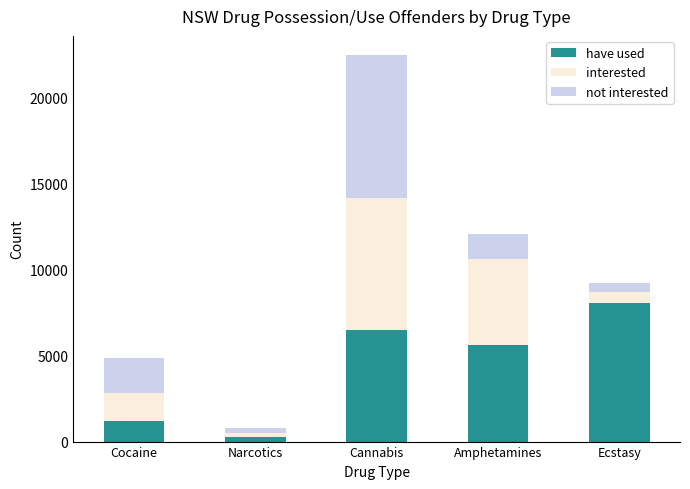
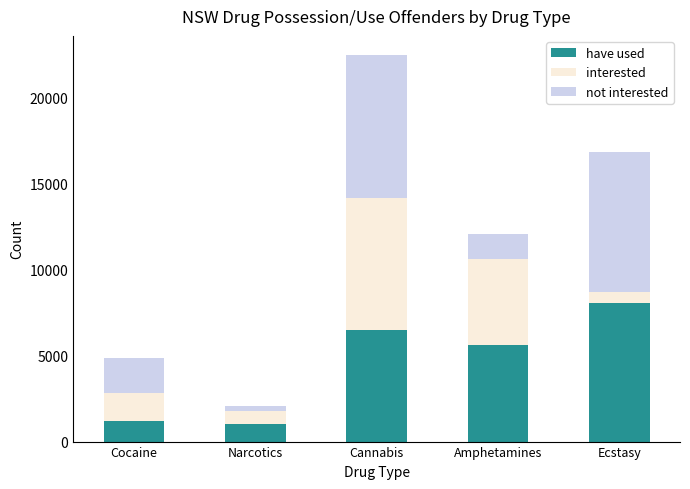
  {
    "have used": {
      "Cocaine": 1200,
-     "Narcotics": 300,
+     "Narcotics": 1000,
      "Cannabis": 6500,
      "Amphetamines": 5600,
      "Ecstasy": 8100
    },
    "interested": {
      "Cocaine": 1600,
-     "Narcotics": 200,
+     "Narcotics": 800,
      "Cannabis": 7700,
      "Amphetamines": 5000,
      "Ecstasy": 600
    },
    "not interested": {
      "Cocaine": 2000,
      "Narcotics": 300,
      "Cannabis": 8300,
      "Amphetamines": 1400,
-     "Ecstasy": 500
+     "Ecstasy": 8200
    }
  }
